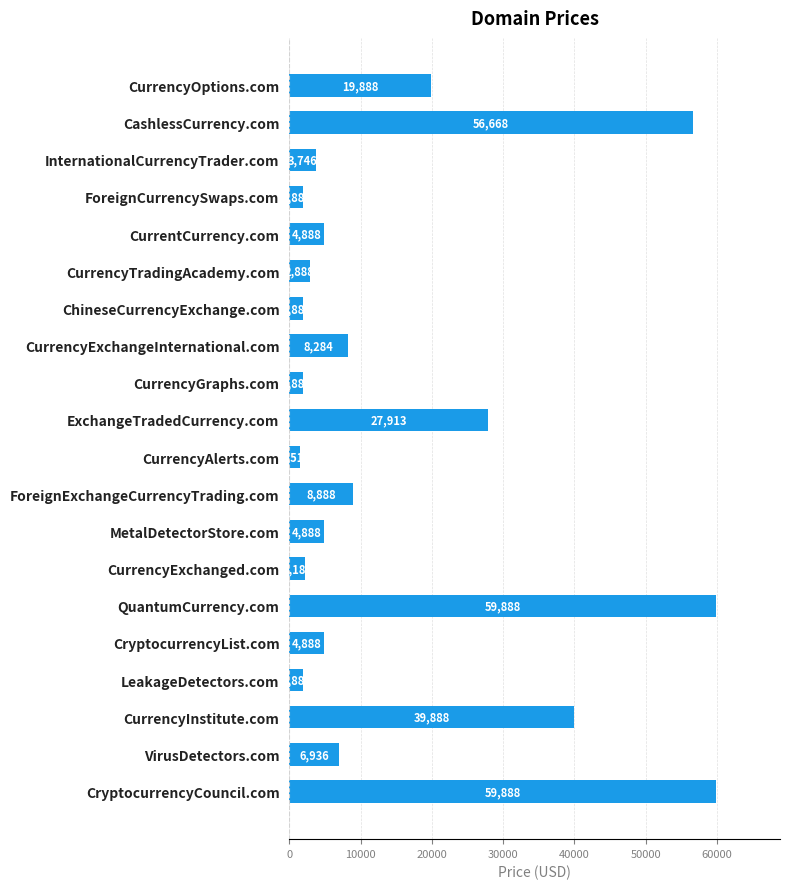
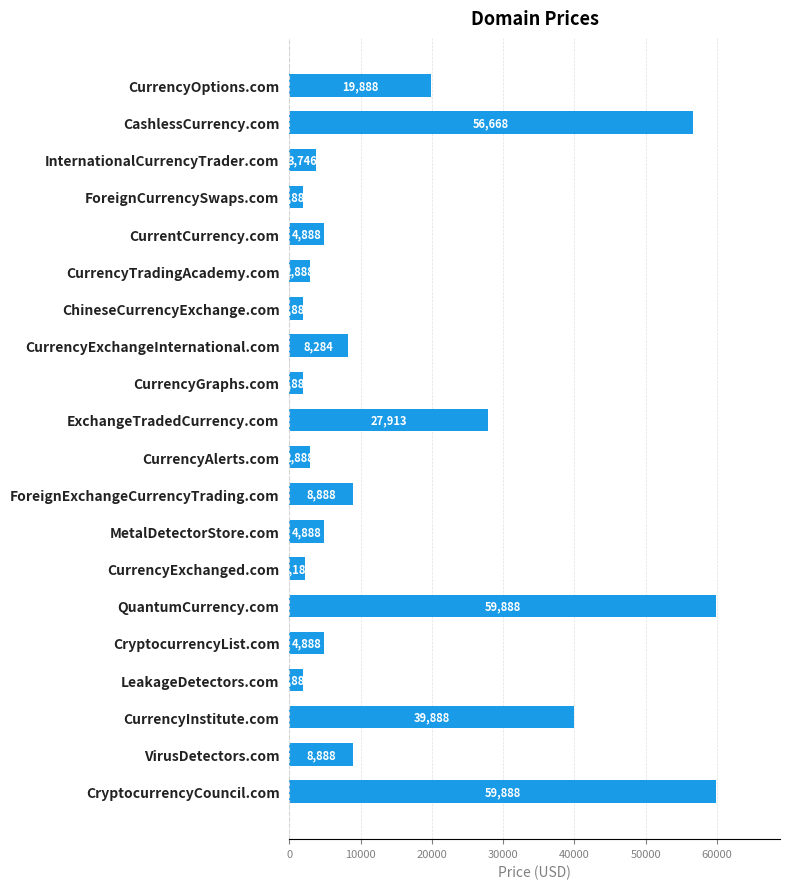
  {
    "CurrencyOptions.com": "19,888",
    "CashlessCurrency.com": "56,668",
    "InternationalCurrencyTrader.com": "3,746",
    "CurrentCurrency.com": "4,888",
    "CurrencyTradingAcademy.com": "2,888",
    "CurrencyExchangeInternational.com": "8,284",
    "ExchangeTradedCurrency.com": "27,913",
-   "CurrencyAlerts.com": "2000",
+   "CurrencyAlerts.com": "3000",
    "ForeignExchangeCurrencyTrading.com": "8,888",
    "MetalDetectorStore.com": "4,888",
    "QuantumCurrency.com": "59,888",
    "CryptocurrencyList.com": "4,888",
    "CurrencyInstitute.com": "39,888",
-   "VirusDetectors.com": "6,936",
+   "VirusDetectors.com": "8,888",
    "CryptocurrencyCouncil.com": "59,888"
  }
